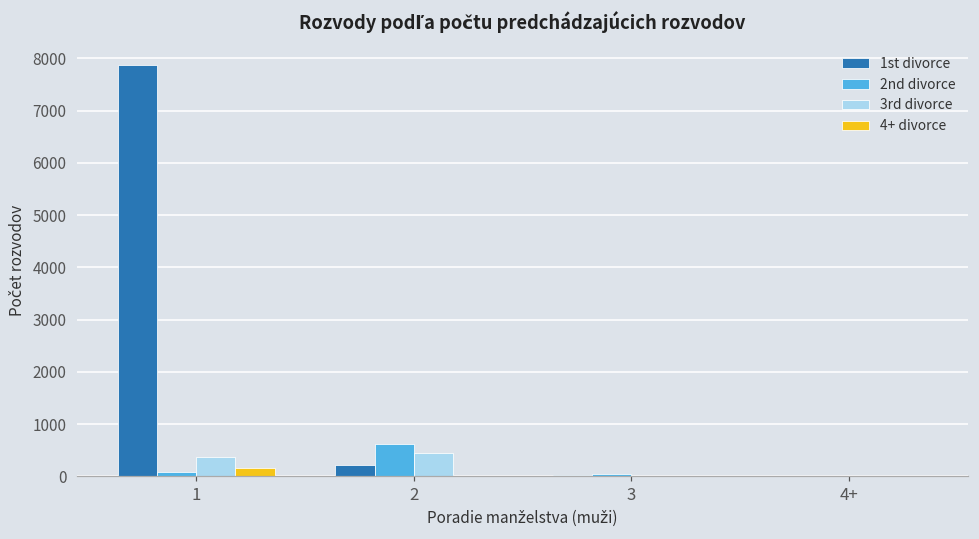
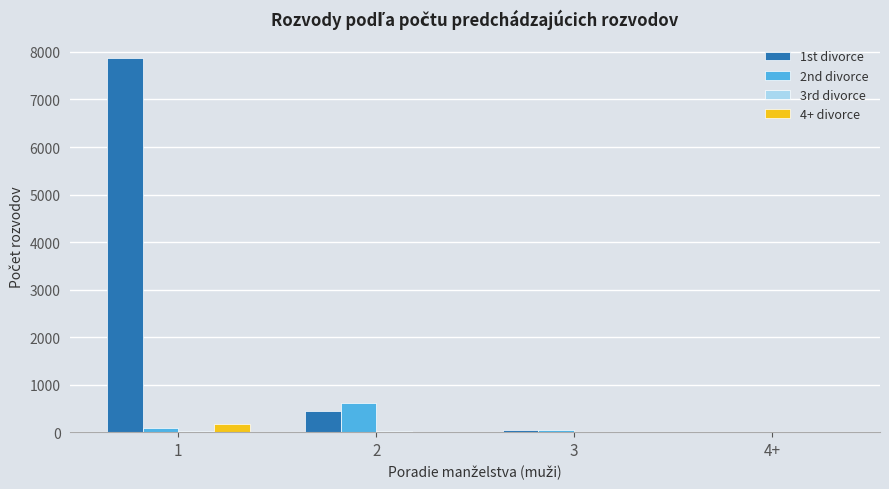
  {
    "1st divorce": {
      "1": 7900,
-     "2": 200
+     "2": 400
    },
    "2nd divorce": {
      "1": 100,
      "2": 600
    },
    "3rd divorce": {
-     "1": 400,
-     "2": 500
+     "1": 0,
+     "2": 0
    },
    "4+ divorce": {
      "1": 200,
      "3": 0,
      "4+": 0
    }
  }
